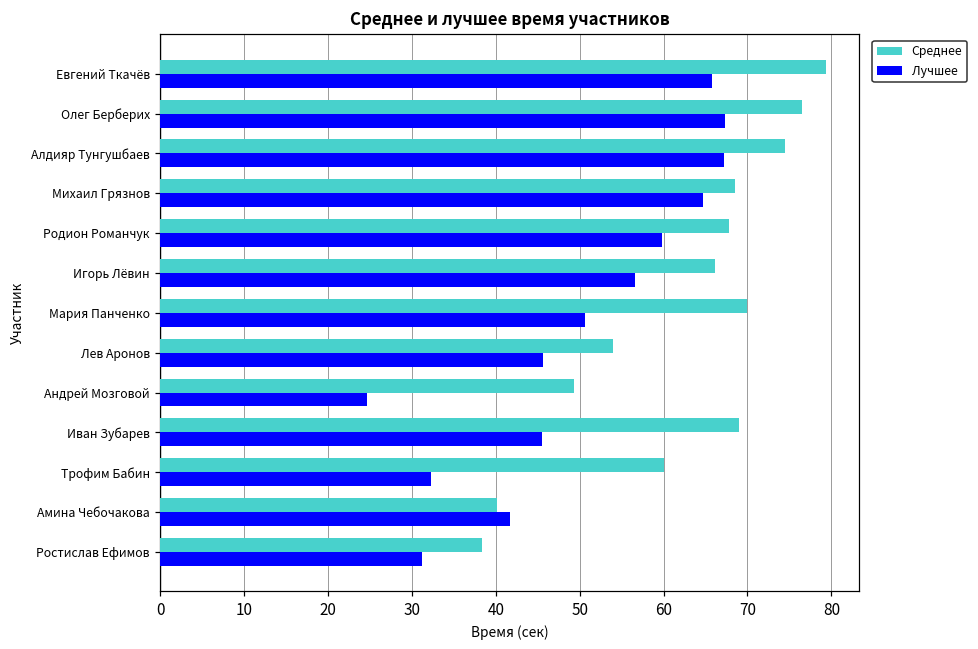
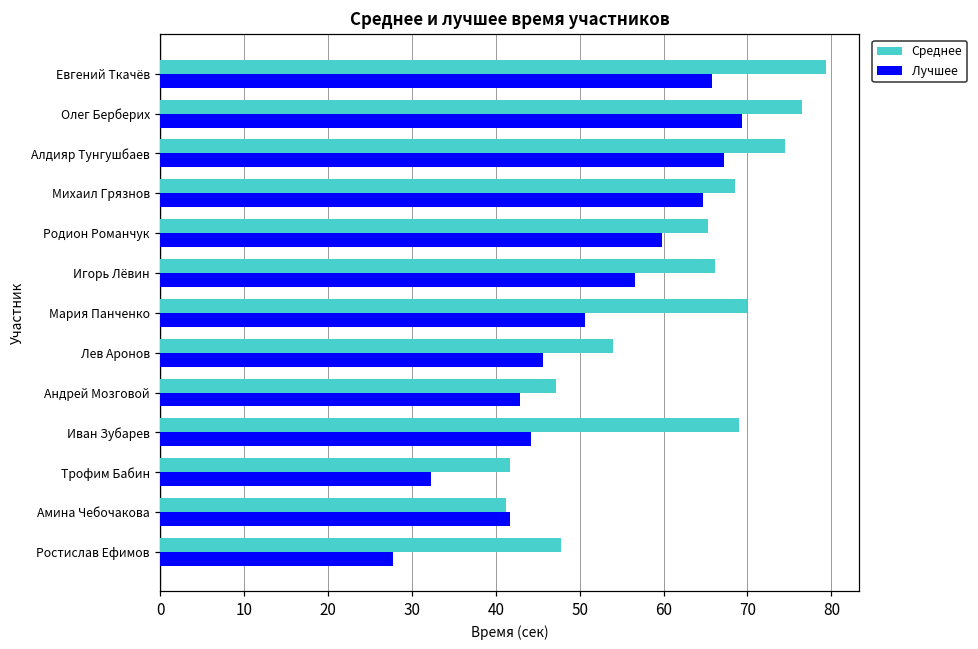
  {
    "Среднее": {
      "Евгений Ткачёв": 79,
      "Олег Берберих": 77,
      "Алдияр Тунгушбаев": 75,
      "Михаил Грязнов": 69,
-     "Родион Романчук": 68,
+     "Родион Романчук": 65,
      "Игорь Лёвин": 66,
      "Мария Панченко": 70,
      "Лев Аронов": 54,
-     "Андрей Мозговой": 49,
+     "Андрей Мозговой": 47,
      "Иван Зубарев": 69,
-     "Трофим Бабин": 60,
-     "Амина Чебочакова": 40,
-     "Ростислав Ефимов": 38
+     "Трофим Бабин": 42,
+     "Амина Чебочакова": 41,
+     "Ростислав Ефимов": 48
    },
    "Лучшее": {
      "Евгений Ткачёв": 66,
-     "Олег Берберих": 67,
+     "Олег Берберих": 69,
      "Алдияр Тунгушбаев": 67,
      "Михаил Грязнов": 65,
      "Родион Романчук": 60,
      "Игорь Лёвин": 57,
      "Мария Панченко": 51,
      "Лев Аронов": 46,
-     "Андрей Мозговой": 25,
-     "Иван Зубарев": 46,
+     "Андрей Мозговой": 43,
+     "Иван Зубарев": 44,
      "Трофим Бабин": 32,
      "Амина Чебочакова": 42,
-     "Ростислав Ефимов": 31
+     "Ростислав Ефимов": 28
    }
  }
